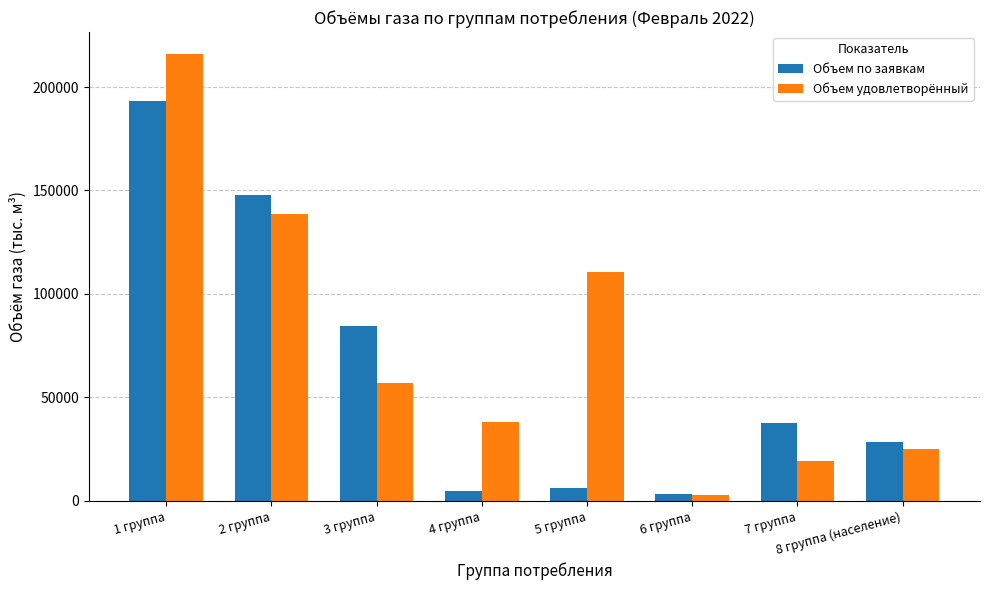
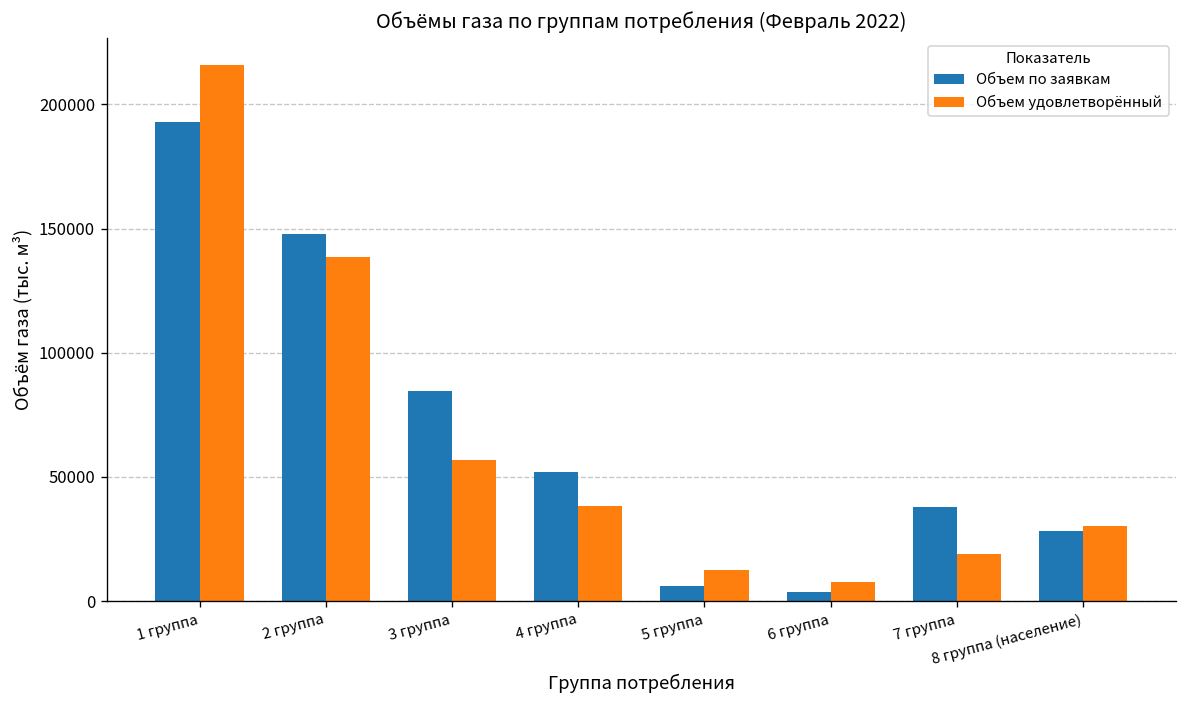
  {
    "Объем по заявкам": {
      "1 группа": 193000,
      "2 группа": 148000,
      "3 группа": 85000,
-     "4 группа": 5000,
+     "4 группа": 52000,
      "5 группа": 6000,
      "6 группа": 4000,
      "7 группа": 38000,
      "8 группа (население)": 28000
    },
    "Объем удовлетворённый": {
      "1 группа": 216000,
      "2 группа": 139000,
      "3 группа": 57000,
      "4 группа": 38000,
-     "5 группа": 111000,
-     "6 группа": 3000,
+     "5 группа": 13000,
+     "6 группа": 8000,
      "7 группа": 19000,
-     "8 группа (население)": 25000
+     "8 группа (население)": 30000
    }
  }
